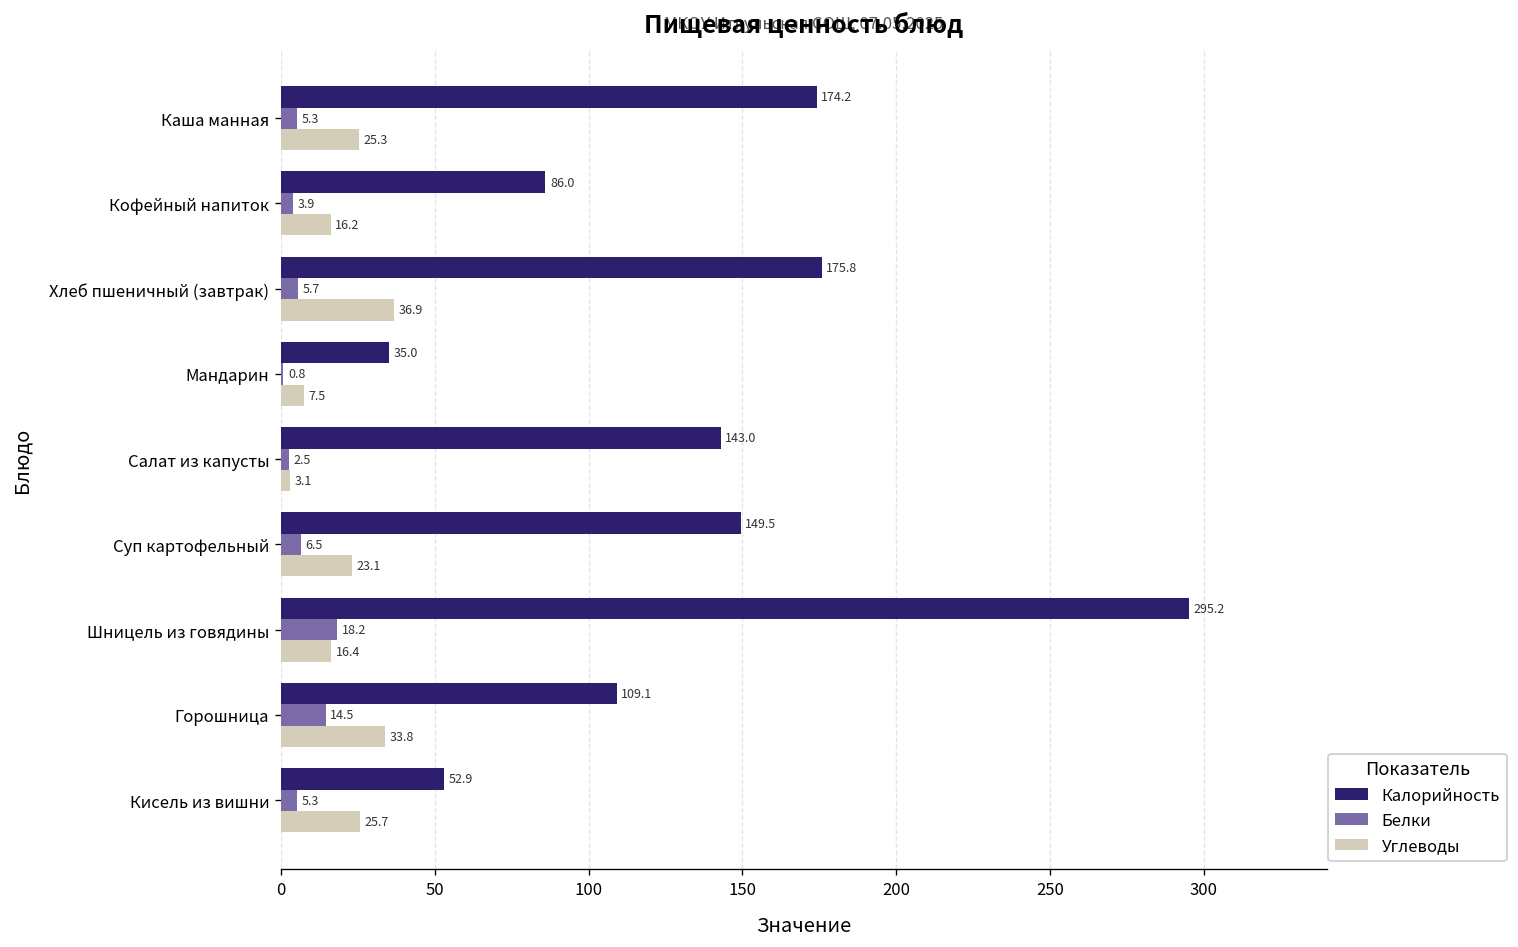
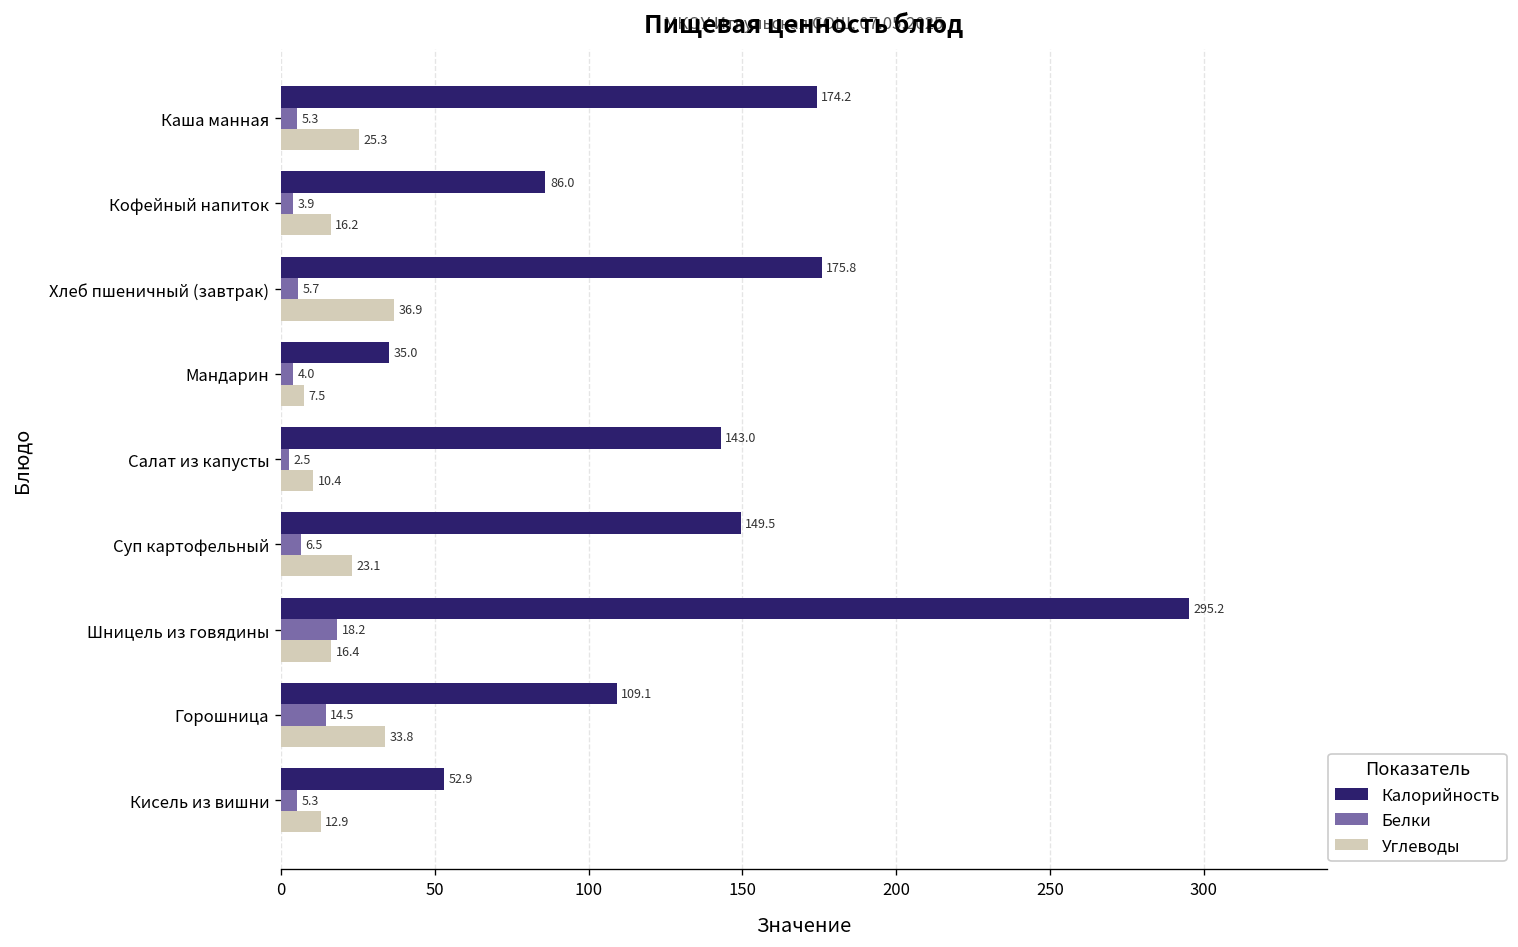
  {
    "Калорийность": {
      "Каша манная": 174.2,
      "Кофейный напиток": 86.0,
      "Хлеб пшеничный (завтрак)": 175.8,
      "Мандарин": 35.0,
      "Салат из капусты": 143.0,
      "Суп картофельный": 149.5,
      "Шницель из говядины": 295.2,
      "Горошница": 109.1,
      "Кисель из вишни": 52.9
    },
    "Белки": {
      "Каша манная": 5.3,
      "Кофейный напиток": 3.9,
      "Хлеб пшеничный (завтрак)": 5.7,
-     "Мандарин": 0.8,
+     "Мандарин": 4.0,
      "Салат из капусты": 2.5,
      "Суп картофельный": 6.5,
      "Шницель из говядины": 18.2,
      "Горошница": 14.5,
      "Кисель из вишни": 5.3
    },
    "Углеводы": {
      "Каша манная": 25.3,
      "Кофейный напиток": 16.2,
      "Хлеб пшеничный (завтрак)": 36.9,
      "Мандарин": 7.5,
-     "Салат из капусты": 3.1,
+     "Салат из капусты": 10.4,
      "Суп картофельный": 23.1,
      "Шницель из говядины": 16.4,
      "Горошница": 33.8,
-     "Кисель из вишни": 25.7
+     "Кисель из вишни": 12.9
    }
  }
